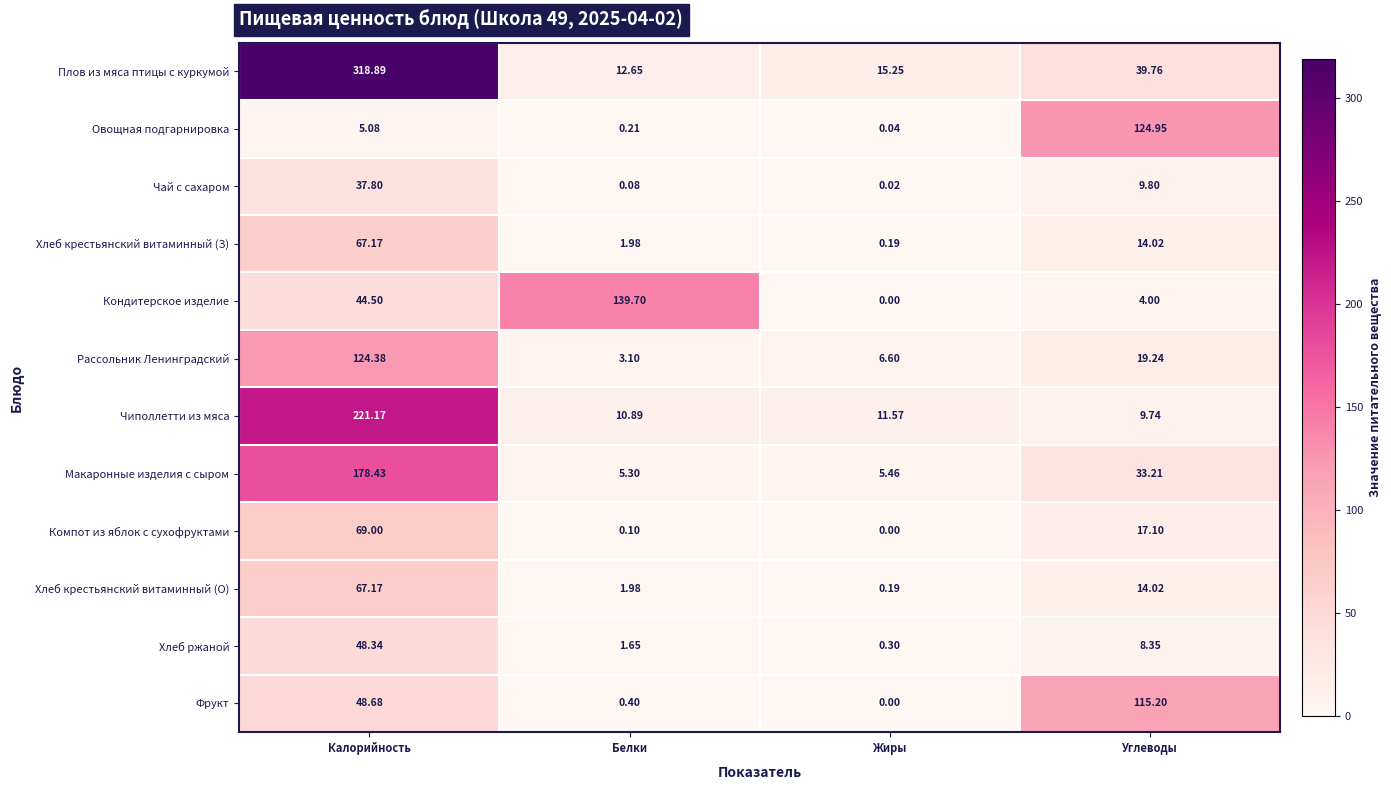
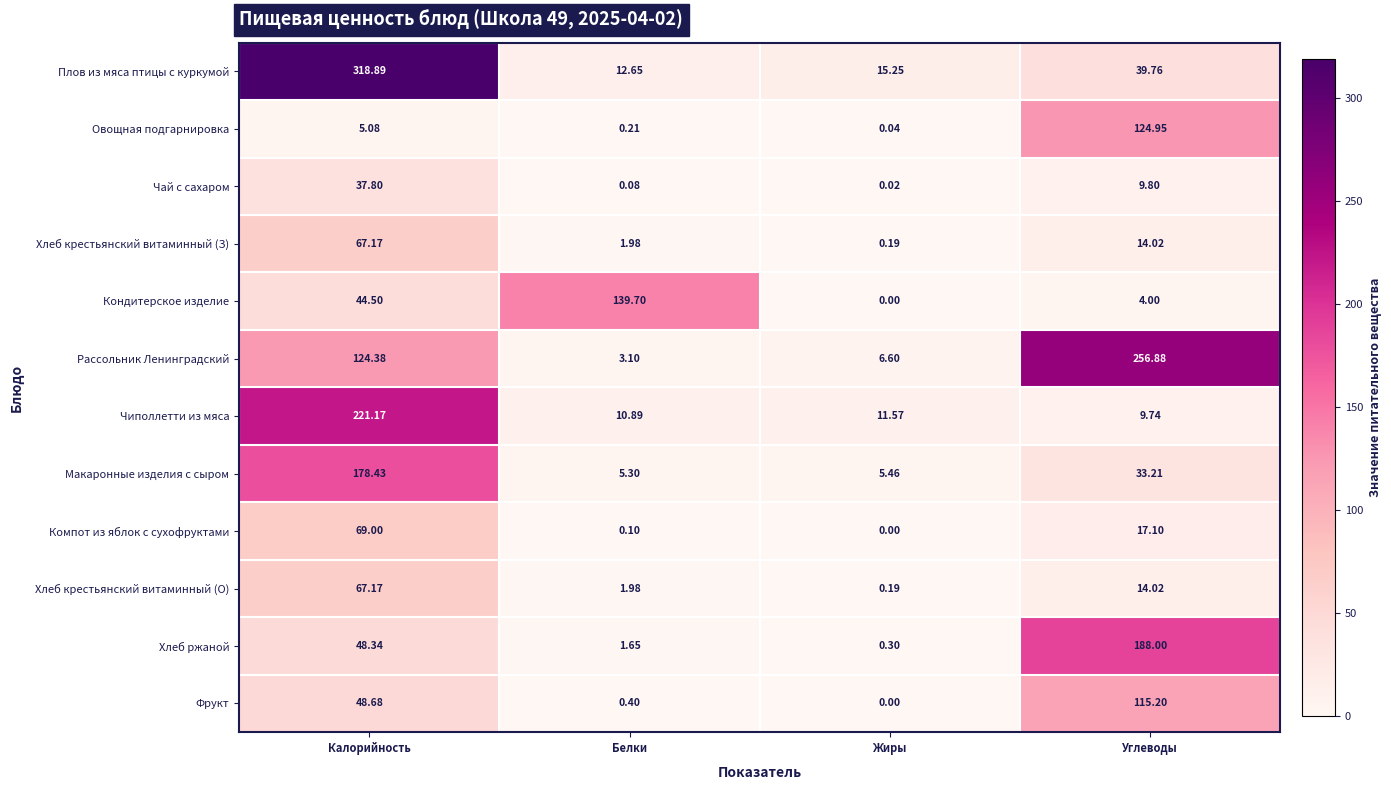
  {
    "Плов из мяса птицы с куркумой": {
      "Калорийность": 318.89,
      "Белки": 12.65,
      "Жиры": 15.25,
      "Углеводы": 39.76
    },
    "Овощная подгарнировка": {
      "Калорийность": 5.08,
      "Белки": 0.21,
      "Жиры": 0.04,
      "Углеводы": 124.95
    },
    "Чай с сахаром": {
      "Калорийность": 37.80,
      "Белки": 0.08,
      "Жиры": 0.02,
      "Углеводы": 9.80
    },
    "Хлеб крестьянский витаминный (З)": {
      "Калорийность": 67.17,
      "Белки": 1.98,
      "Жиры": 0.19,
      "Углеводы": 14.02
    },
    "Кондитерское изделие": {
      "Калорийность": 44.50,
      "Белки": 139.70,
      "Жиры": 0.00,
      "Углеводы": 4.00
    },
    "Рассольник Ленинградский": {
      "Калорийность": 124.38,
      "Белки": 3.10,
      "Жиры": 6.60,
-     "Углеводы": 19.24
+     "Углеводы": 256.88
    },
    "Чиполлетти из мяса": {
      "Калорийность": 221.17,
      "Белки": 10.89,
      "Жиры": 11.57,
      "Углеводы": 9.74
    },
    "Макаронные изделия с сыром": {
      "Калорийность": 178.43,
      "Белки": 5.30,
      "Жиры": 5.46,
      "Углеводы": 33.21
    },
    "Компот из яблок с сухофруктами": {
      "Калорийность": 69.00,
      "Белки": 0.10,
      "Жиры": 0.00,
      "Углеводы": 17.10
    },
    "Хлеб крестьянский витаминный (О)": {
      "Калорийность": 67.17,
      "Белки": 1.98,
      "Жиры": 0.19,
      "Углеводы": 14.02
    },
    "Хлеб ржаной": {
      "Калорийность": 48.34,
      "Белки": 1.65,
      "Жиры": 0.30,
-     "Углеводы": 8.35
+     "Углеводы": 188.00
    },
    "Фрукт": {
      "Калорийность": 48.68,
      "Белки": 0.40,
      "Жиры": 0.00,
      "Углеводы": 115.20
    }
  }
